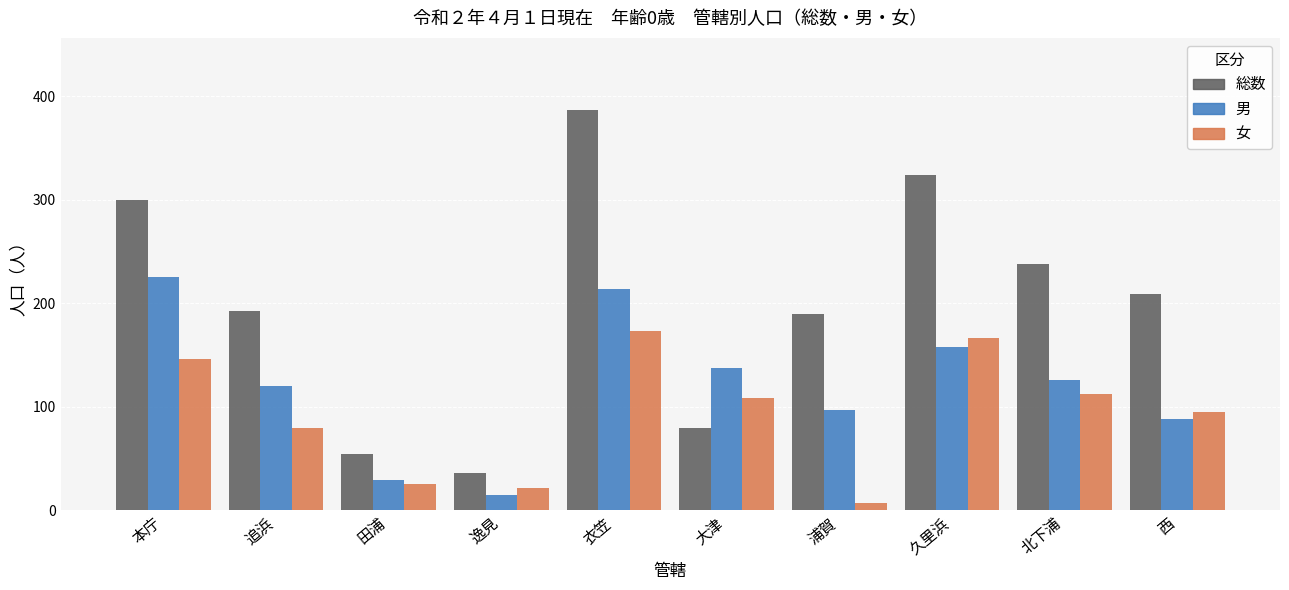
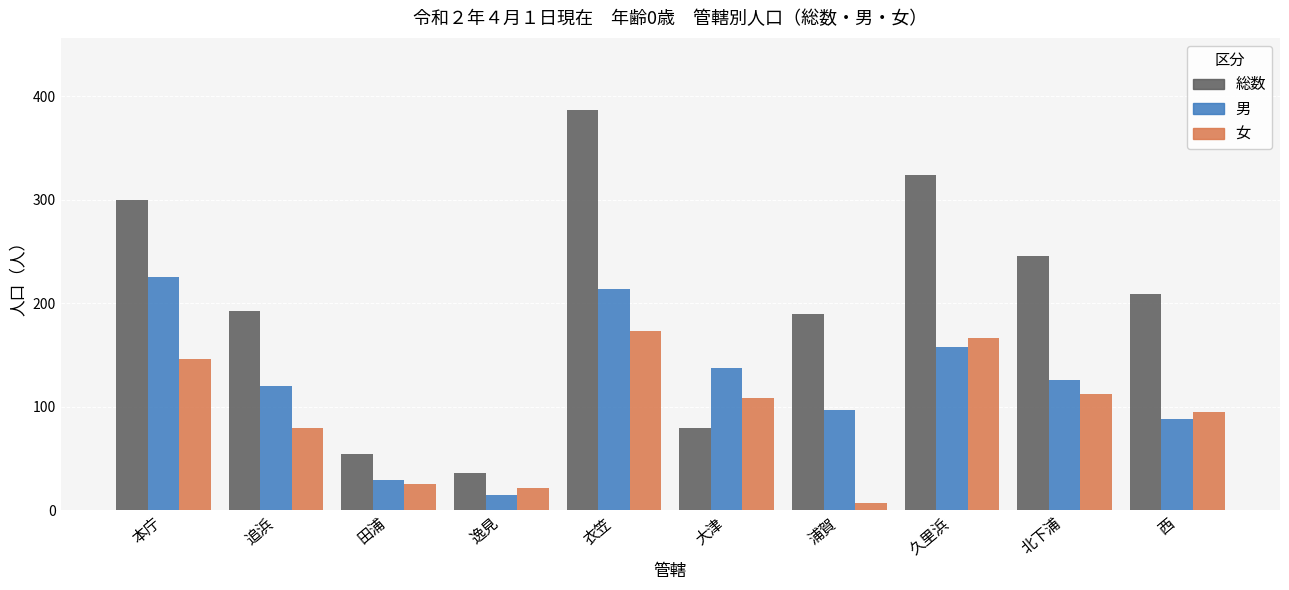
  {
    "総数": {
      "本庁": 300,
      "追浜": 193,
      "田浦": 54,
      "逸見": 36,
      "衣笠": 387,
      "大津": 79,
      "浦賀": 190,
      "久里浜": 324,
-     "北下浦": 238,
+     "北下浦": 246,
      "西": 209
    },
    "男": {
      "本庁": 225,
      "追浜": 120,
      "田浦": 29,
      "逸見": 15,
      "衣笠": 214,
      "大津": 137,
      "浦賀": 97,
      "久里浜": 158,
      "北下浦": 126,
      "西": 88
    },
    "女": {
      "本庁": 146,
      "追浜": 79,
      "田浦": 25,
      "逸見": 21,
      "衣笠": 173,
      "大津": 108,
      "浦賀": 7,
      "久里浜": 166,
      "北下浦": 112,
      "西": 95
    }
  }
